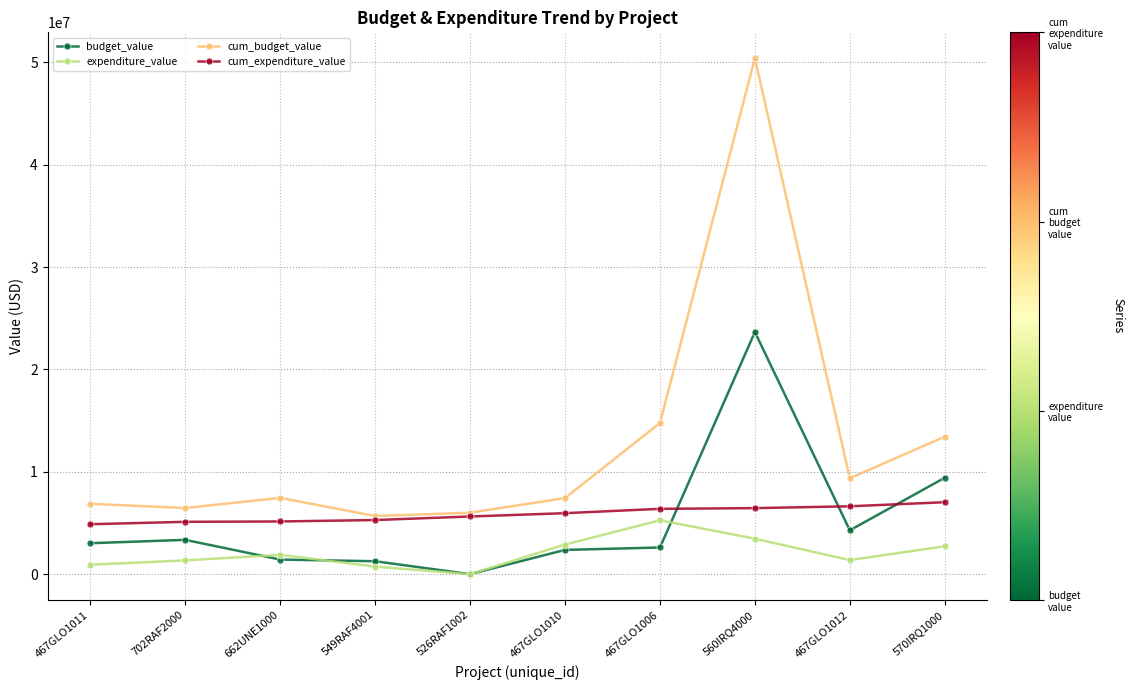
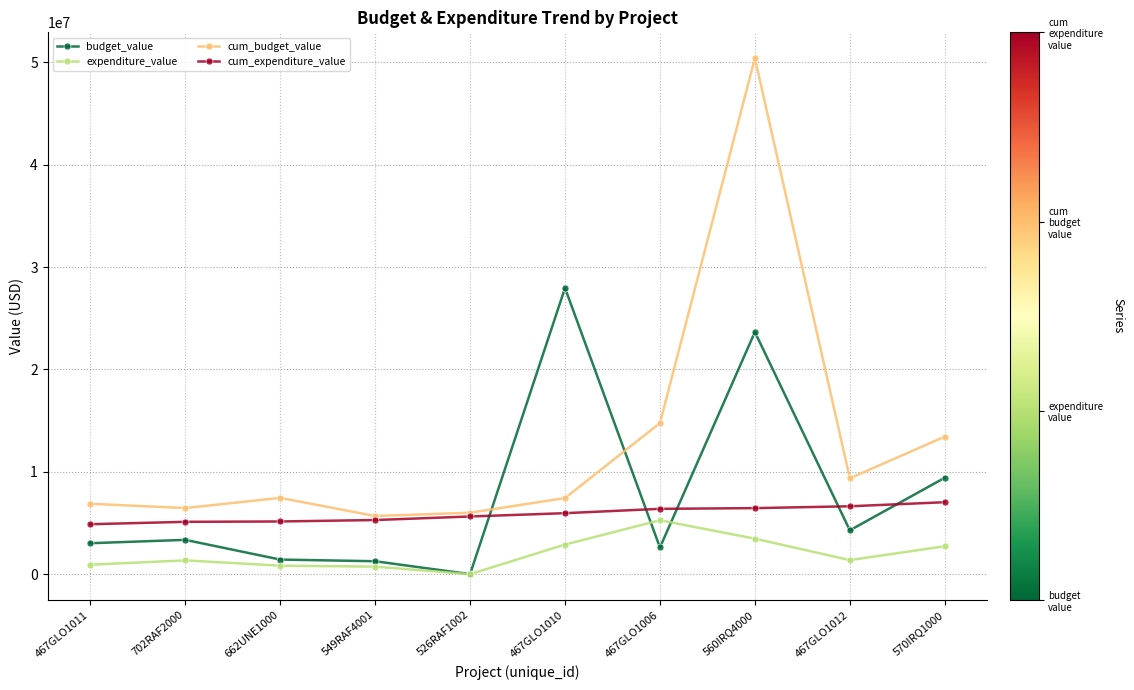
  {
    "budget_value": {
      "467GLO1011": 3000000,
      "702RAF2000": 3400000,
      "662UNE1000": 1400000,
      "549RAF4001": 1300000,
-     "467GLO1010": 2400000,
+     "467GLO1010": 27900000,
      "467GLO1006": 2600000,
      "560IRQ4000": 23700000,
      "467GLO1012": 4300000,
      "570IRQ1000": 9400000
    },
    "expenditure_value": {
      "467GLO1011": 900000,
      "702RAF2000": 1300000,
-     "662UNE1000": 1900000,
+     "662UNE1000": 800000,
      "549RAF4001": 700000,
      "467GLO1010": 2900000,
      "467GLO1006": 5300000,
      "560IRQ4000": 3500000,
      "467GLO1012": 1400000,
      "570IRQ1000": 2700000
    },
    "cum_budget_value": {
      "467GLO1011": 6900000,
      "702RAF2000": 6500000,
      "662UNE1000": 7500000,
      "549RAF4001": 5700000,
      "526RAF1002": 6000000,
      "467GLO1010": 7400000,
      "467GLO1006": 14800000,
      "560IRQ4000": 50400000,
      "467GLO1012": 9400000,
      "570IRQ1000": 13400000
    },
    "cum_expenditure_value": {
      "467GLO1011": 4900000,
      "702RAF2000": 5100000,
      "662UNE1000": 5100000,
      "549RAF4001": 5300000,
      "526RAF1002": 5600000,
      "467GLO1010": 6000000,
      "467GLO1006": 6400000,
      "560IRQ4000": 6500000,
      "467GLO1012": 6600000,
      "570IRQ1000": 7000000
    }
  }
